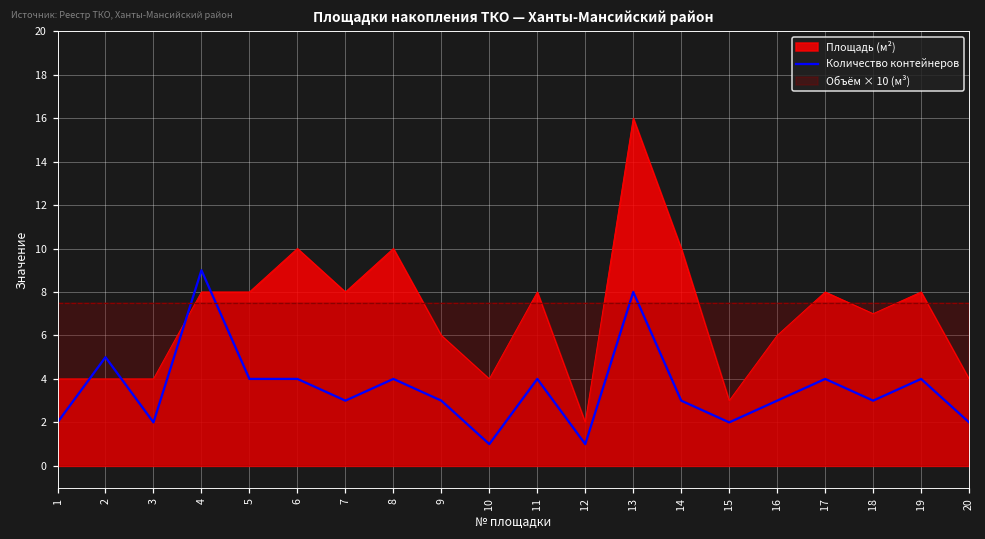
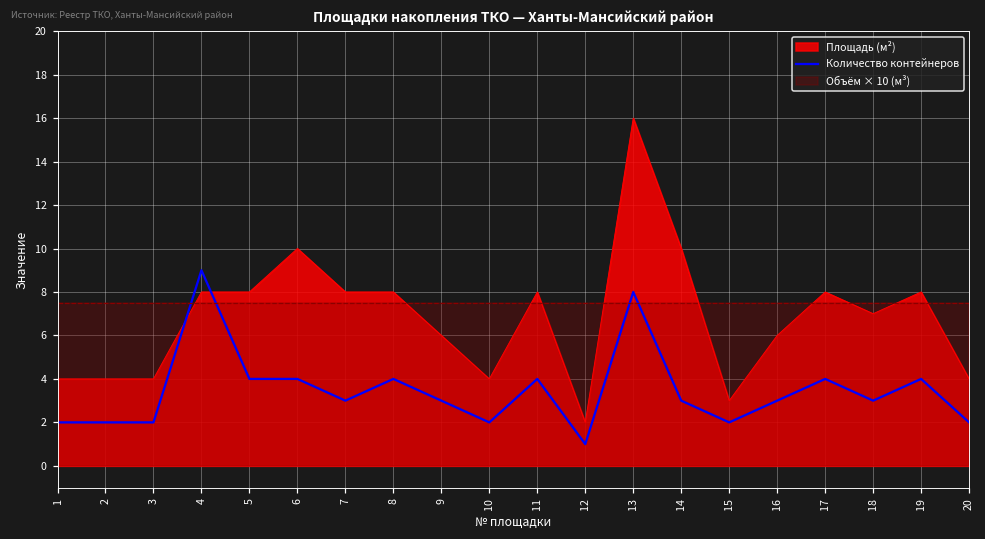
  {
    "Площадь (м²)": {
      "1": 4,
      "2": 4,
      "3": 4,
      "4": 8,
      "5": 8,
      "6": 10,
      "7": 8,
-     "8": 10,
+     "8": 8,
      "9": 6,
      "10": 4,
      "11": 8,
      "12": 2,
      "13": 16,
      "14": 10,
      "15": 3,
      "16": 6,
      "17": 8,
      "18": 7,
      "19": 8,
      "20": 4
    },
    "Количество контейнеров": {
      "1": 2,
-     "2": 5,
+     "2": 2,
      "3": 2,
      "4": 9,
      "5": 4,
      "6": 4,
      "7": 3,
      "8": 4,
      "9": 3,
-     "10": 1,
+     "10": 2,
      "11": 4,
      "12": 1,
      "13": 8,
      "14": 3,
      "15": 2,
      "16": 3,
      "17": 4,
      "18": 3,
      "19": 4,
      "20": 2
    },
    "Объём × 10 (м³)": {
      "1": 7.5,
      "2": 7.5,
      "3": 7.5,
      "4": 7.5,
      "5": 7.5,
      "6": 7.5,
      "7": 7.5,
      "8": 7.5,
      "9": 7.5,
      "10": 7.5,
      "11": 7.5,
      "12": 7.5,
      "13": 7.5,
      "14": 7.5,
      "15": 7.5,
      "16": 7.5,
      "17": 7.5,
      "18": 7.5,
      "19": 7.5,
      "20": 7.5
    }
  }
